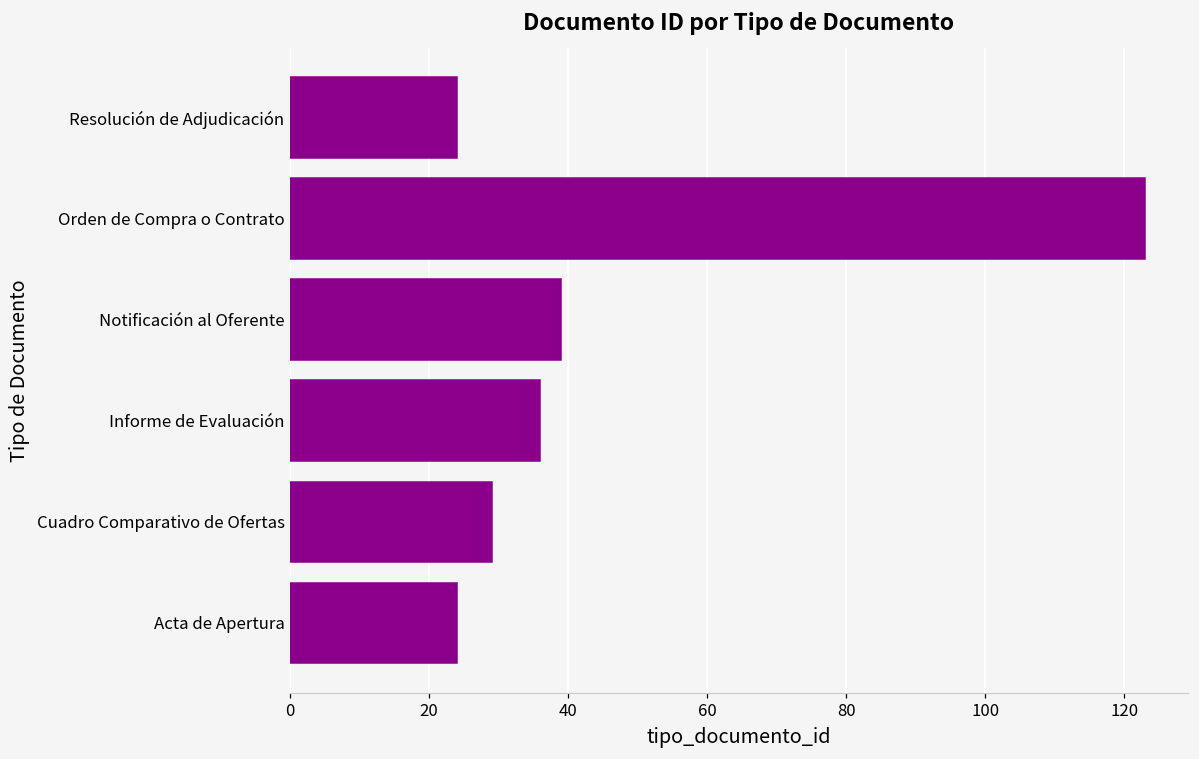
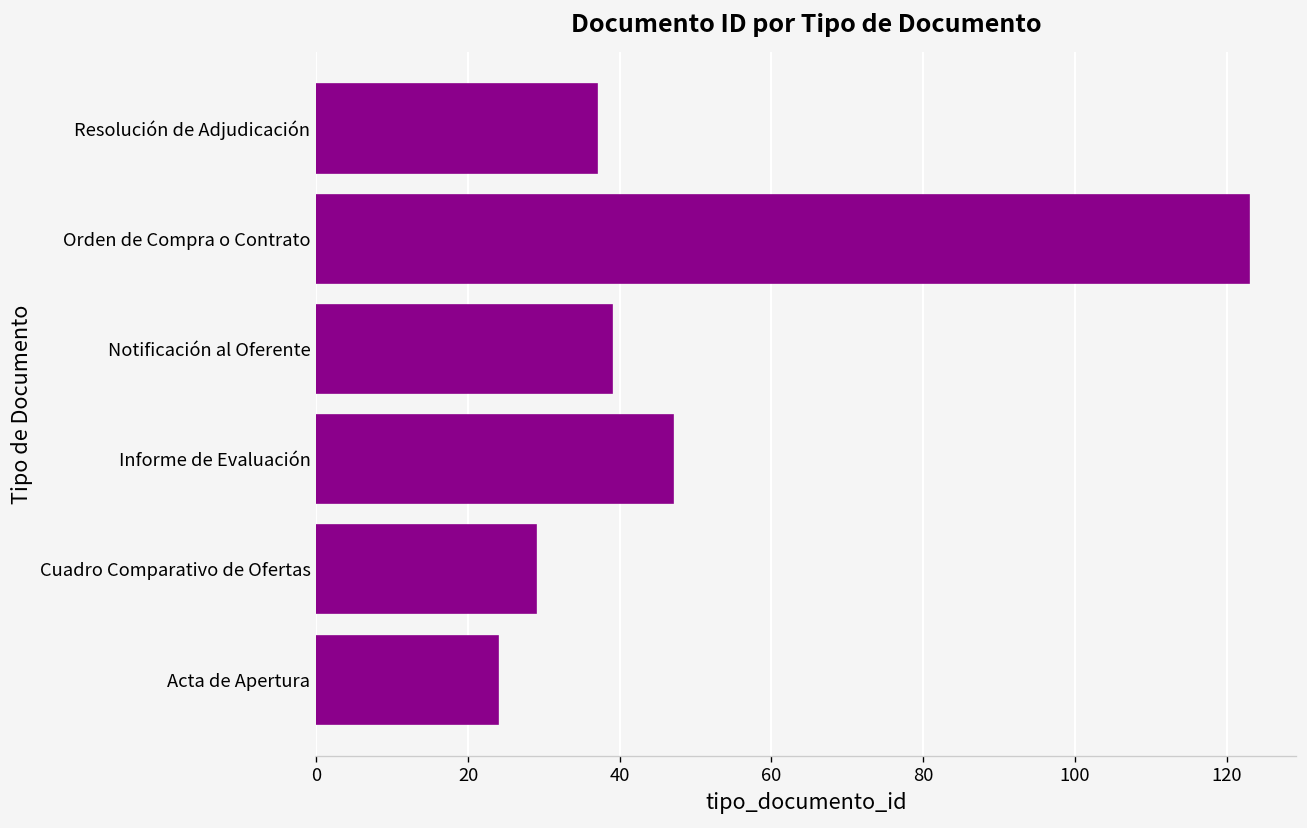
  {
-   "Resolución de Adjudicación": 24,
+   "Resolución de Adjudicación": 37,
    "Orden de Compra o Contrato": 123,
    "Notificación al Oferente": 39,
-   "Informe de Evaluación": 36,
+   "Informe de Evaluación": 47,
    "Cuadro Comparativo de Ofertas": 29,
    "Acta de Apertura": 24
  }
